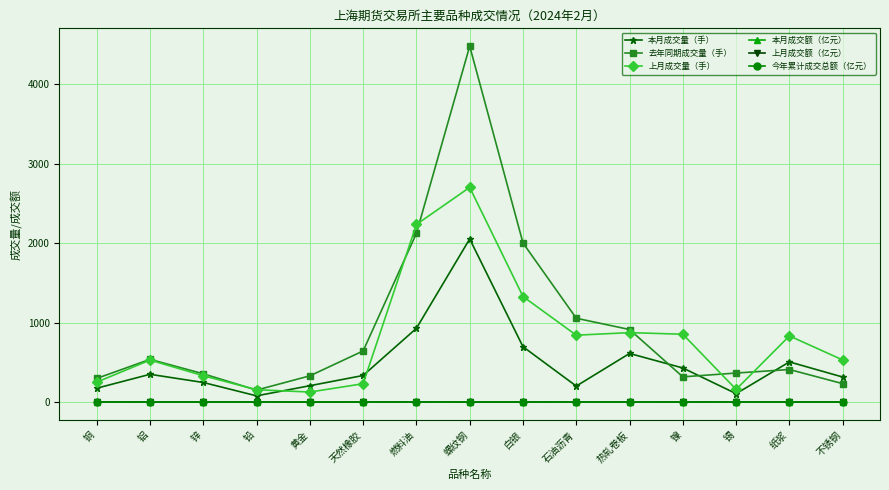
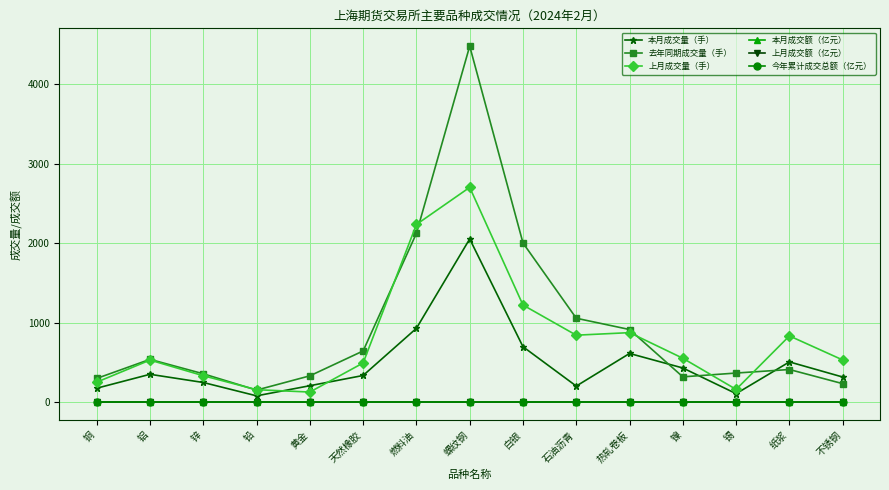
  {
    "上月成交量（手）": {
      "铜": 300,
      "黄金": 100,
-     "天然橡胶": 200,
+     "天然橡胶": 500,
      "燃料油": 2200,
      "螺纹钢": 2700,
-     "白银": 1300,
+     "白银": 1200,
      "石油沥青": 800,
      "热轧卷板": 900,
-     "镍": 900,
+     "镍": 600,
      "锡": 200,
      "纸浆": 800,
      "不锈钢": 500
    }
  }
